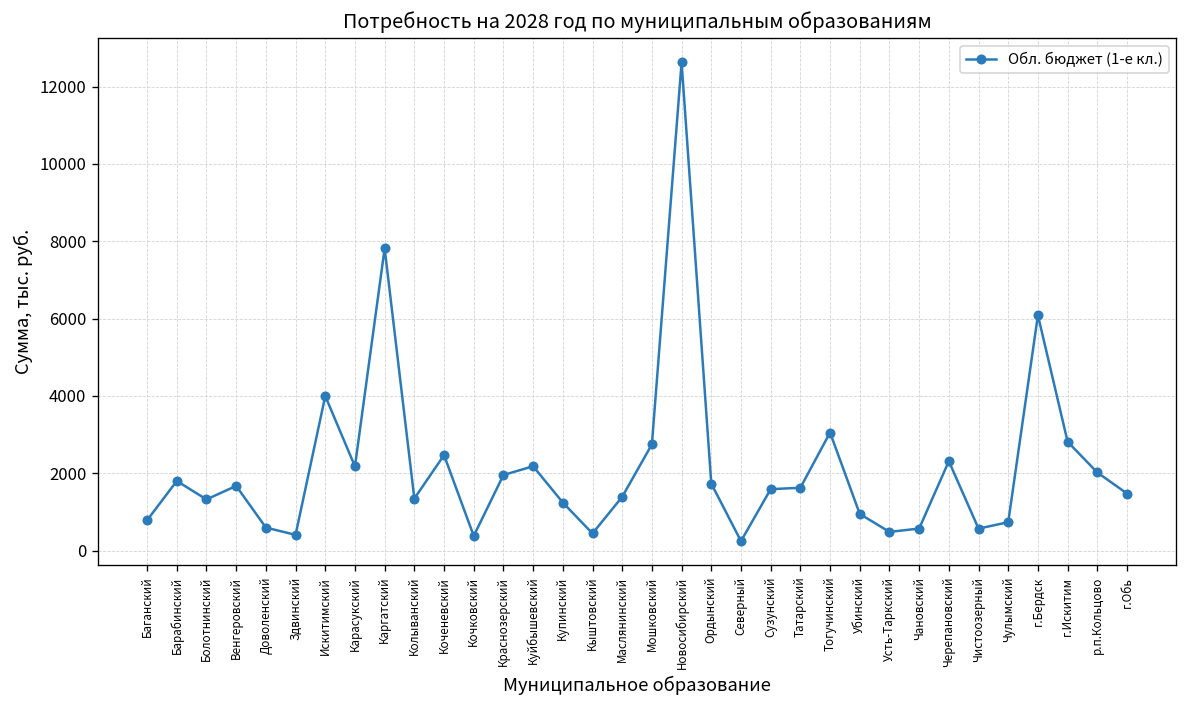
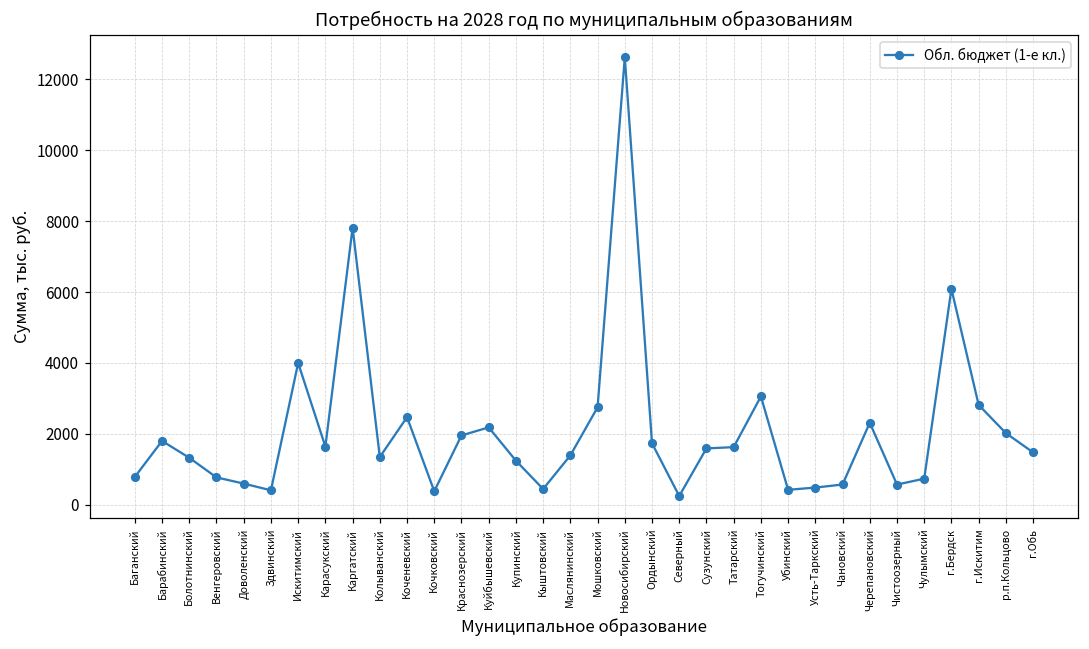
  {
    "Баганский": 800,
    "Барабинский": 1800,
    "Болотнинский": 1300,
-   "Венгеровский": 1700,
+   "Венгеровский": 800,
    "Доволенский": 600,
    "Здвинский": 400,
    "Искитимский": 4000,
-   "Карасукский": 2200,
+   "Карасукский": 1600,
    "Каргатский": 7800,
    "Колыванский": 1300,
    "Коченевский": 2500,
    "Кочковский": 400,
    "Краснозерский": 2000,
    "Куйбышевский": 2200,
    "Купинский": 1200,
    "Кыштовский": 400,
    "Маслянинский": 1400,
    "Мошковский": 2700,
    "Новосибирский": 12600,
    "Ордынский": 1700,
    "Северный": 200,
    "Сузунский": 1600,
    "Татарский": 1600,
    "Тогучинский": 3100,
-   "Убинский": 1000,
+   "Убинский": 400,
    "Усть-Таркский": 500,
    "Чановский": 600,
    "Черепановский": 2300,
    "Чистоозерный": 600,
    "Чулымский": 700,
    "г.Бердск": 6100,
    "г.Искитим": 2800,
    "р.п.Кольцово": 2000,
    "г.Обь": 1500
  }
